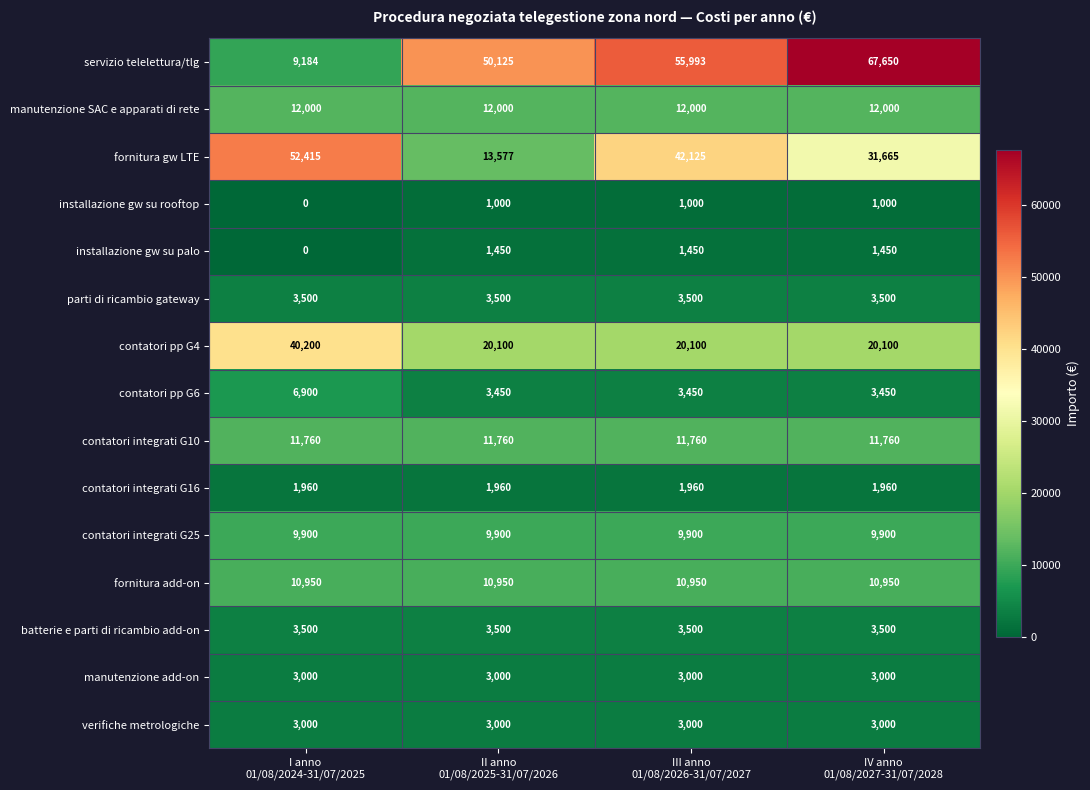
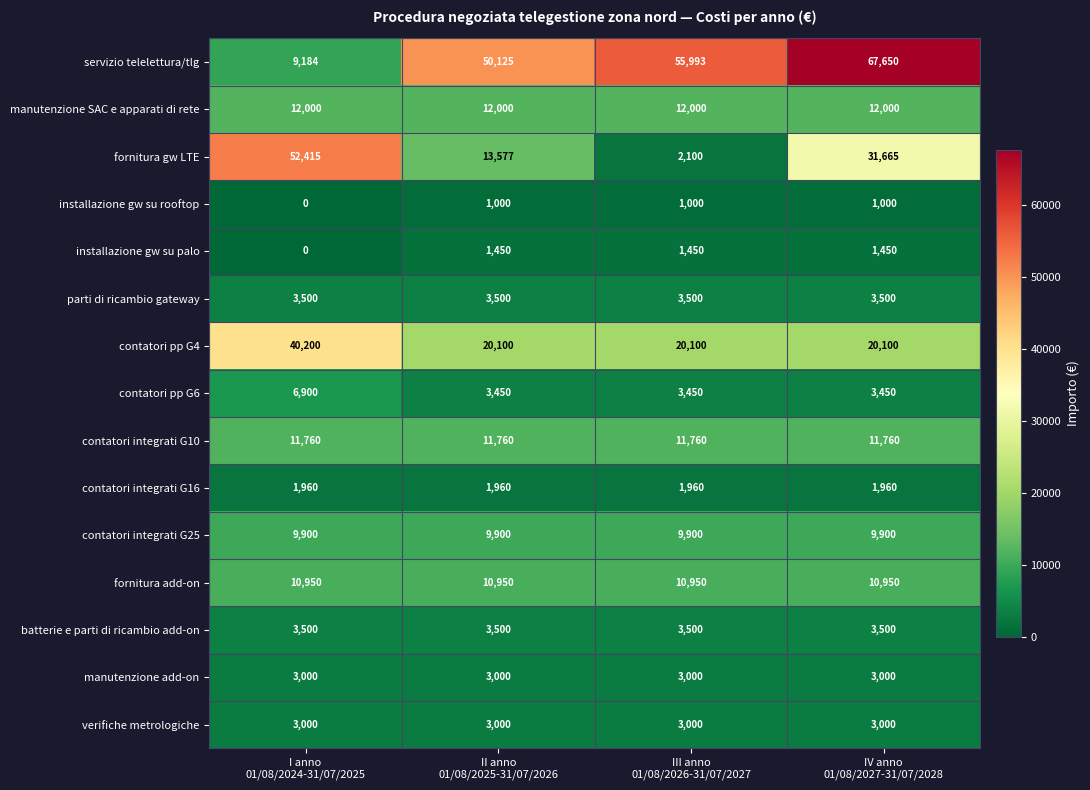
  {
    "servizio telelettura/tlg": {
      "I anno 01/08/2024-31/07/2025": "9,184",
      "II anno 01/08/2025-31/07/2026": "50,125",
      "III anno 01/08/2026-31/07/2027": "55,993",
      "IV anno 01/08/2027-31/07/2028": "67,650"
    },
    "manutenzione SAC e apparati di rete": {
      "I anno 01/08/2024-31/07/2025": "12,000",
      "II anno 01/08/2025-31/07/2026": "12,000",
      "III anno 01/08/2026-31/07/2027": "12,000",
      "IV anno 01/08/2027-31/07/2028": "12,000"
    },
    "fornitura gw LTE": {
      "I anno 01/08/2024-31/07/2025": "52,415",
      "II anno 01/08/2025-31/07/2026": "13,577",
-     "III anno 01/08/2026-31/07/2027": "42,125",
+     "III anno 01/08/2026-31/07/2027": "2,100",
      "IV anno 01/08/2027-31/07/2028": "31,665"
    },
    "installazione gw su rooftop": {
      "I anno 01/08/2024-31/07/2025": "0",
      "II anno 01/08/2025-31/07/2026": "1,000",
      "III anno 01/08/2026-31/07/2027": "1,000",
      "IV anno 01/08/2027-31/07/2028": "1,000"
    },
    "installazione gw su palo": {
      "I anno 01/08/2024-31/07/2025": "0",
      "II anno 01/08/2025-31/07/2026": "1,450",
      "III anno 01/08/2026-31/07/2027": "1,450",
      "IV anno 01/08/2027-31/07/2028": "1,450"
    },
    "parti di ricambio gateway": {
      "I anno 01/08/2024-31/07/2025": "3,500",
      "II anno 01/08/2025-31/07/2026": "3,500",
      "III anno 01/08/2026-31/07/2027": "3,500",
      "IV anno 01/08/2027-31/07/2028": "3,500"
    },
    "contatori pp G4": {
      "I anno 01/08/2024-31/07/2025": "40,200",
      "II anno 01/08/2025-31/07/2026": "20,100",
      "III anno 01/08/2026-31/07/2027": "20,100",
      "IV anno 01/08/2027-31/07/2028": "20,100"
    },
    "contatori pp G6": {
      "I anno 01/08/2024-31/07/2025": "6,900",
      "II anno 01/08/2025-31/07/2026": "3,450",
      "III anno 01/08/2026-31/07/2027": "3,450",
      "IV anno 01/08/2027-31/07/2028": "3,450"
    },
    "contatori integrati G10": {
      "I anno 01/08/2024-31/07/2025": "11,760",
      "II anno 01/08/2025-31/07/2026": "11,760",
      "III anno 01/08/2026-31/07/2027": "11,760",
      "IV anno 01/08/2027-31/07/2028": "11,760"
    },
    "contatori integrati G16": {
      "I anno 01/08/2024-31/07/2025": "1,960",
      "II anno 01/08/2025-31/07/2026": "1,960",
      "III anno 01/08/2026-31/07/2027": "1,960",
      "IV anno 01/08/2027-31/07/2028": "1,960"
    },
    "contatori integrati G25": {
      "I anno 01/08/2024-31/07/2025": "9,900",
      "II anno 01/08/2025-31/07/2026": "9,900",
      "III anno 01/08/2026-31/07/2027": "9,900",
      "IV anno 01/08/2027-31/07/2028": "9,900"
    },
    "fornitura add-on": {
      "I anno 01/08/2024-31/07/2025": "10,950",
      "II anno 01/08/2025-31/07/2026": "10,950",
      "III anno 01/08/2026-31/07/2027": "10,950",
      "IV anno 01/08/2027-31/07/2028": "10,950"
    },
    "batterie e parti di ricambio add-on": {
      "I anno 01/08/2024-31/07/2025": "3,500",
      "II anno 01/08/2025-31/07/2026": "3,500",
      "III anno 01/08/2026-31/07/2027": "3,500",
      "IV anno 01/08/2027-31/07/2028": "3,500"
    },
    "manutenzione add-on": {
      "I anno 01/08/2024-31/07/2025": "3,000",
      "II anno 01/08/2025-31/07/2026": "3,000",
      "III anno 01/08/2026-31/07/2027": "3,000",
      "IV anno 01/08/2027-31/07/2028": "3,000"
    },
    "verifiche metrologiche": {
      "I anno 01/08/2024-31/07/2025": "3,000",
      "II anno 01/08/2025-31/07/2026": "3,000",
      "III anno 01/08/2026-31/07/2027": "3,000",
      "IV anno 01/08/2027-31/07/2028": "3,000"
    }
  }
